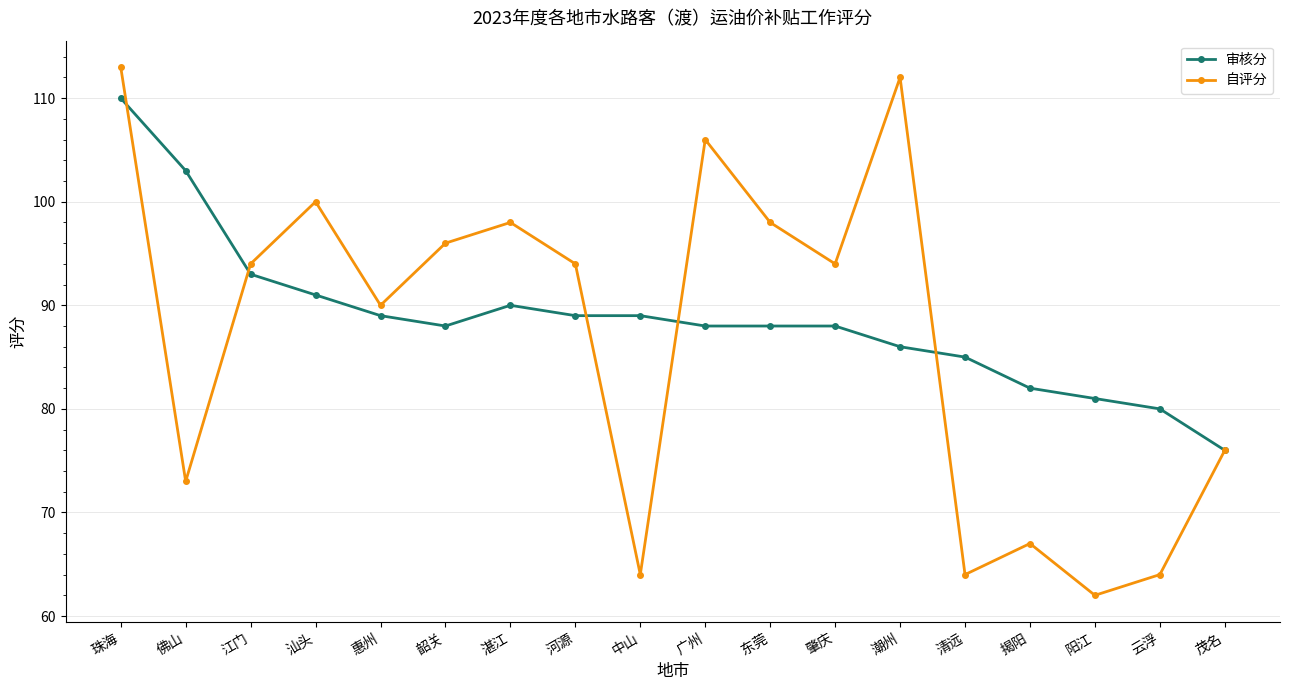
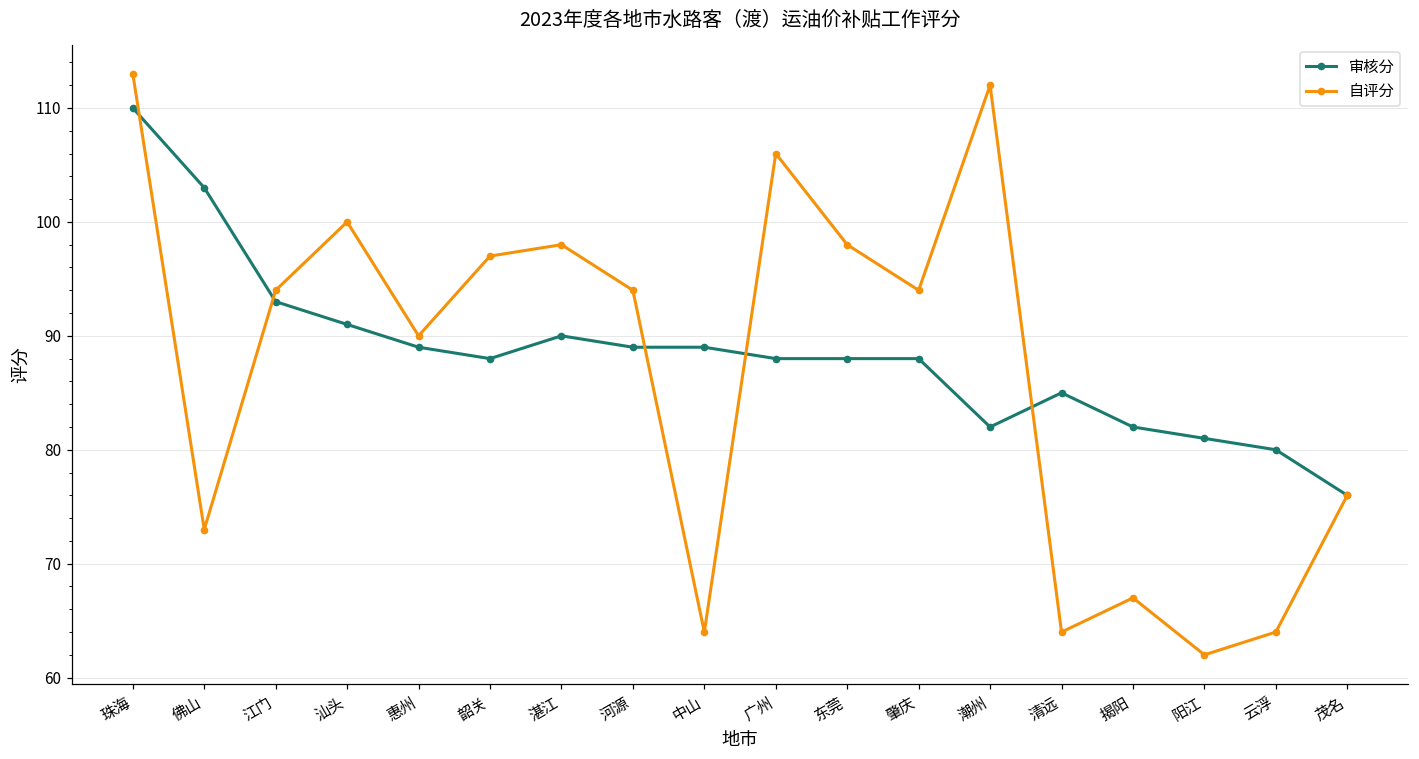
  {
    "审核分": {
      "珠海": 110,
      "佛山": 103,
      "江门": 93,
      "汕头": 91,
      "惠州": 89,
      "韶关": 88,
      "湛江": 90,
      "河源": 89,
      "中山": 89,
      "广州": 88,
      "东莞": 88,
      "肇庆": 88,
-     "潮州": 86,
+     "潮州": 82,
      "清远": 85,
      "揭阳": 82,
      "阳江": 81,
      "云浮": 80
    },
    "自评分": {
      "珠海": 113,
      "佛山": 73,
      "江门": 94,
      "汕头": 100,
      "惠州": 90,
-     "韶关": 96,
+     "韶关": 97,
      "湛江": 98,
      "河源": 94,
      "中山": 64,
      "广州": 106,
      "东莞": 98,
      "肇庆": 94,
      "潮州": 112,
      "清远": 64,
      "揭阳": 67,
      "阳江": 62,
      "云浮": 64
    }
  }
